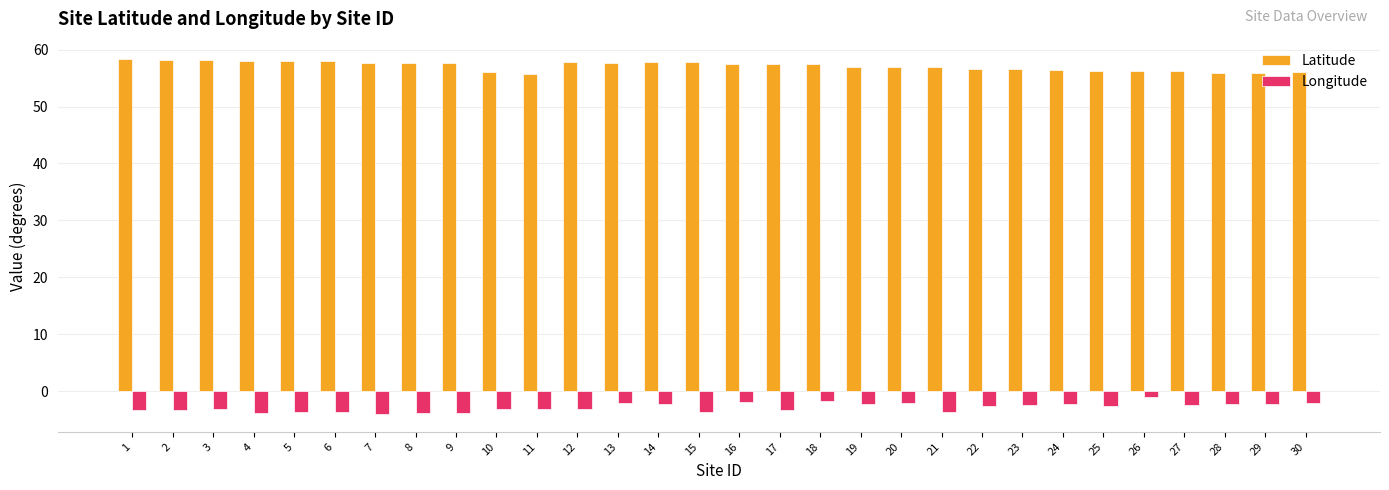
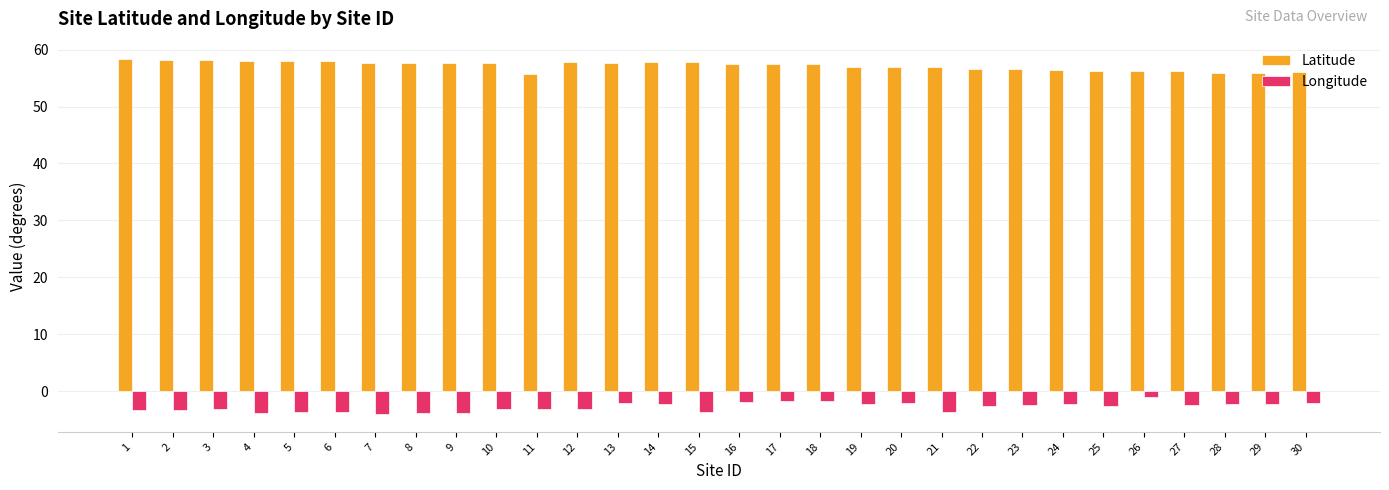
  {
    "Latitude": {
      "1": 58,
      "2": 58,
      "3": 58,
      "4": 58,
      "5": 58,
      "6": 58,
      "7": 58,
      "8": 58,
      "9": 58,
-     "10": 56,
+     "10": 58,
      "11": 56,
      "12": 58,
      "13": 58,
      "14": 58,
      "15": 58,
      "16": 57,
      "17": 57,
      "18": 57,
      "19": 57,
      "20": 57,
      "21": 57,
      "22": 57,
      "23": 56,
      "24": 56,
      "25": 56,
      "26": 56,
      "27": 56,
      "28": 56,
      "29": 56,
      "30": 56
    },
    "Longitude": {
      "1": -3,
      "2": -3,
      "3": -3,
      "4": -4,
      "5": -4,
      "6": -4,
      "7": -4,
      "8": -4,
      "9": -4,
      "10": -3,
      "11": -3,
      "12": -3,
      "13": -2,
      "14": -2,
      "15": -4,
      "16": -2,
-     "17": -3,
+     "17": -2,
      "18": -2,
      "19": -2,
      "20": -2,
      "21": -4,
      "22": -2,
      "23": -2,
      "24": -2,
      "25": -3,
      "26": -1,
      "27": -2,
      "28": -2,
      "29": -2,
      "30": -2
    }
  }
